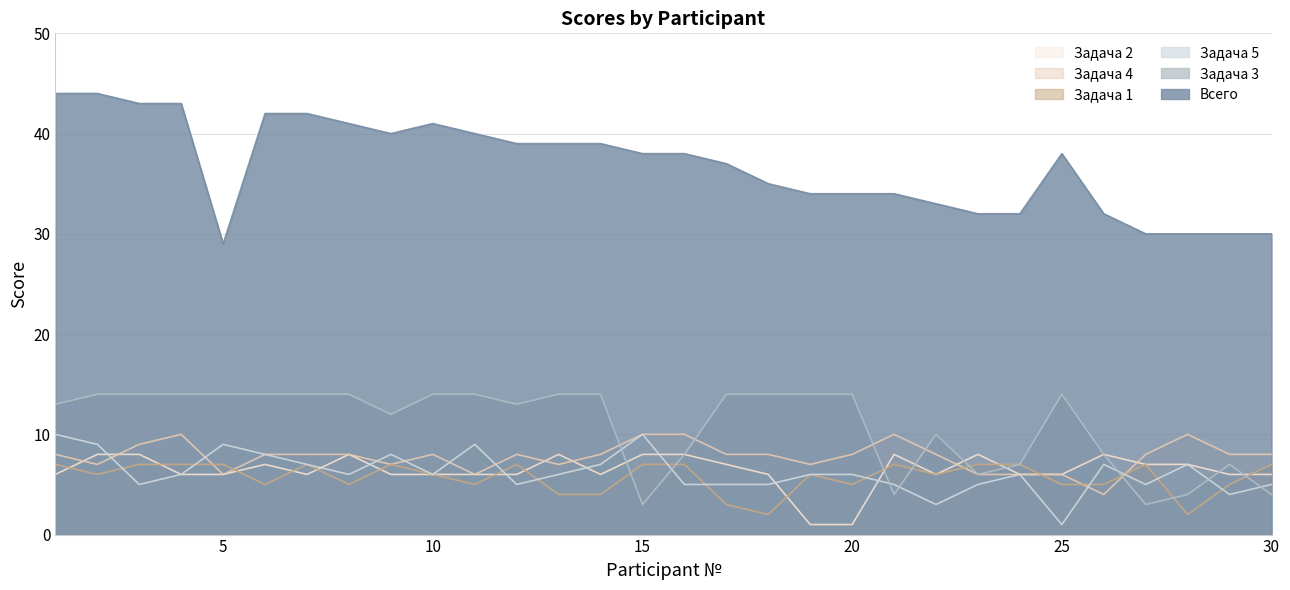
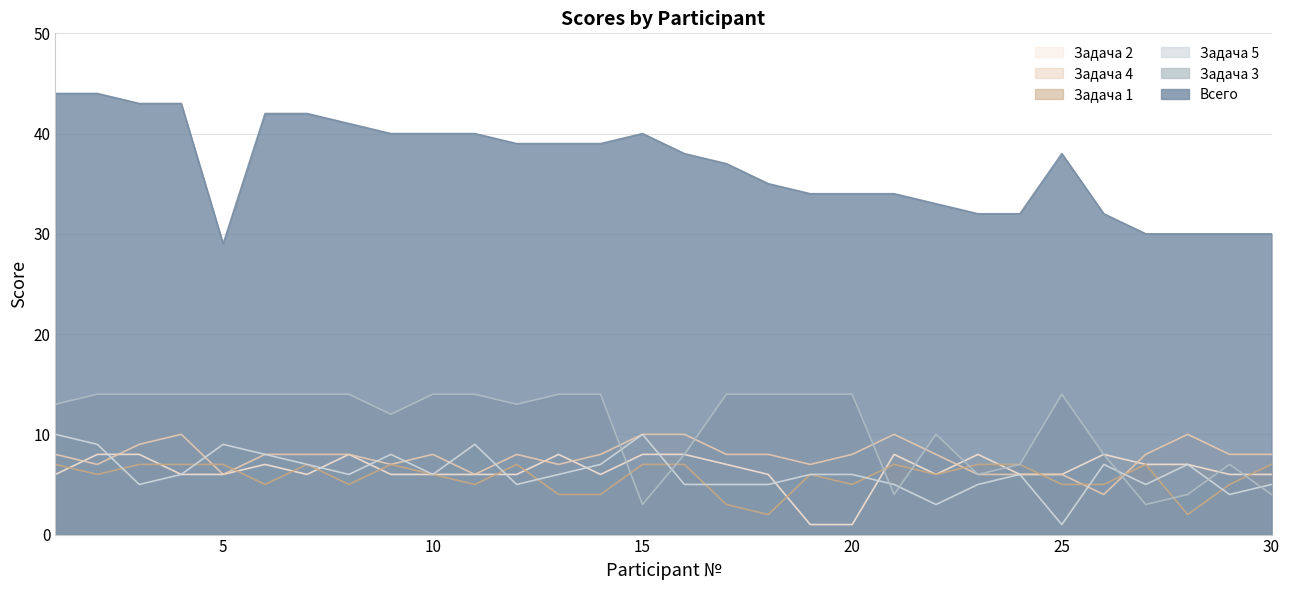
  {
    "Всего": {
      "5": 29,
-     "10": 41,
-     "15": 38,
+     "10": 40,
+     "15": 40,
      "20": 34,
      "25": 38,
      "30": 30
    }
  }
